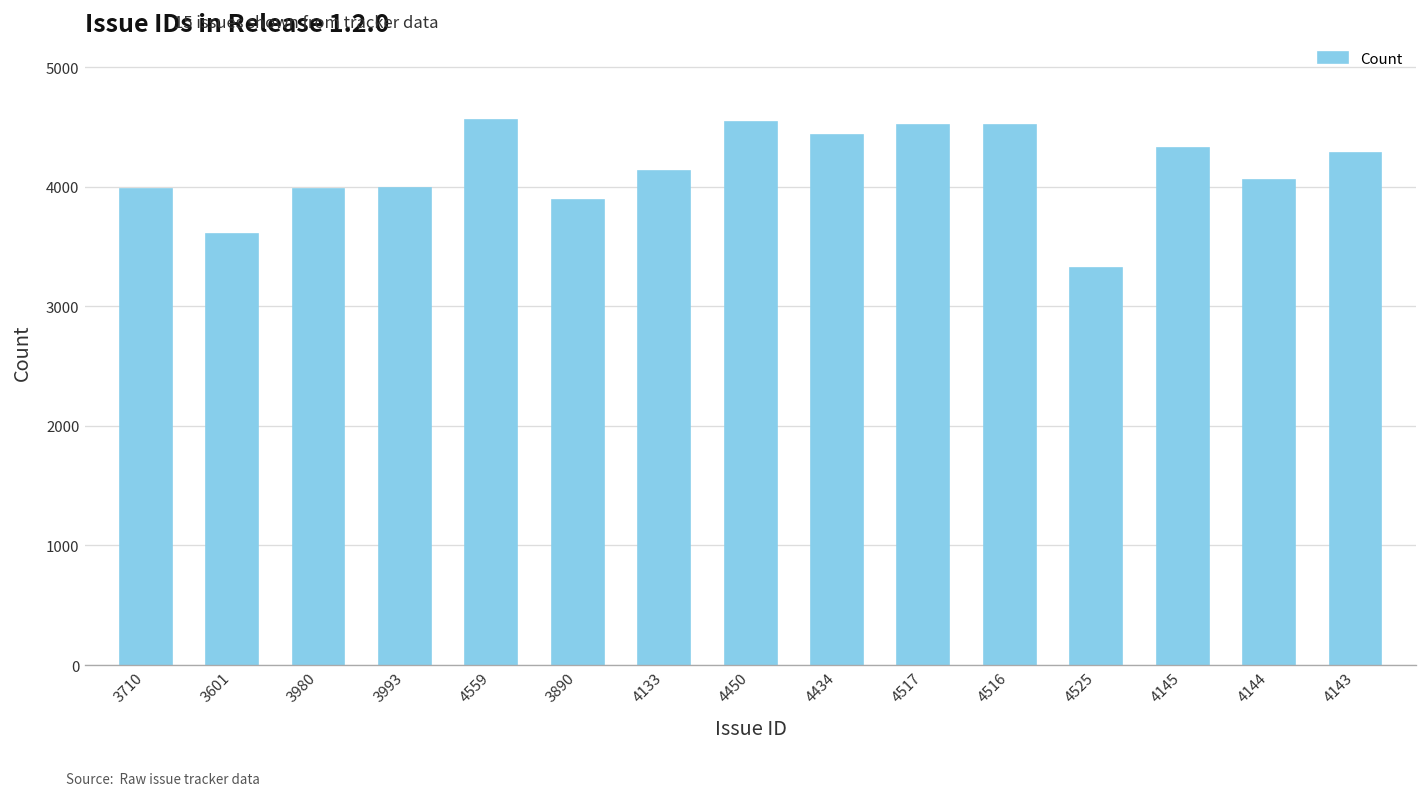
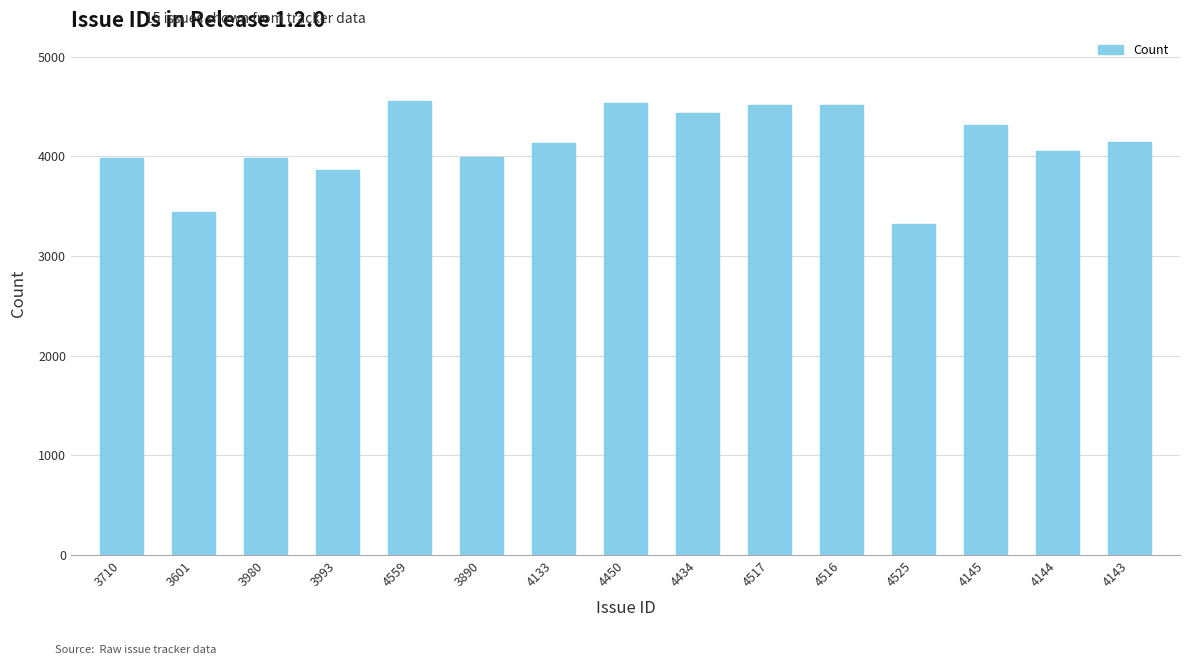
  {
    "3710": 4000,
-   "3601": 3600,
+   "3601": 3400,
    "3980": 4000,
-   "3993": 4000,
+   "3993": 3900,
    "4559": 4600,
-   "3890": 3900,
+   "3890": 4000,
    "4133": 4100,
    "4450": 4500,
    "4434": 4400,
    "4517": 4500,
    "4516": 4500,
    "4525": 3300,
    "4145": 4300,
    "4144": 4100,
-   "4143": 4300
+   "4143": 4100
  }
